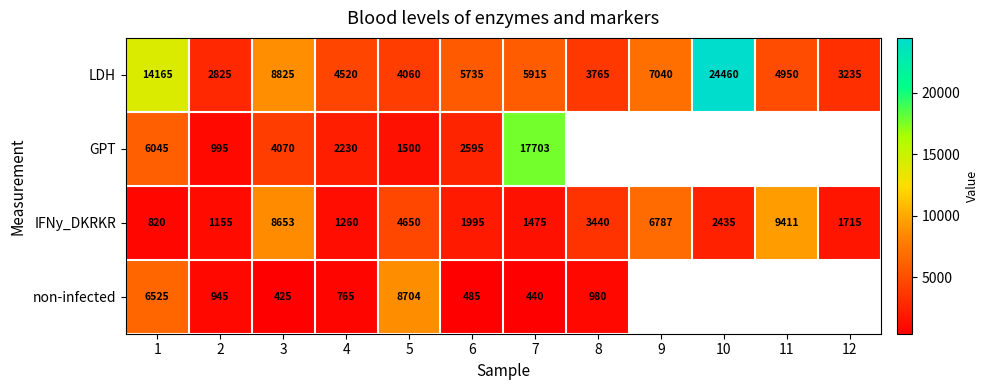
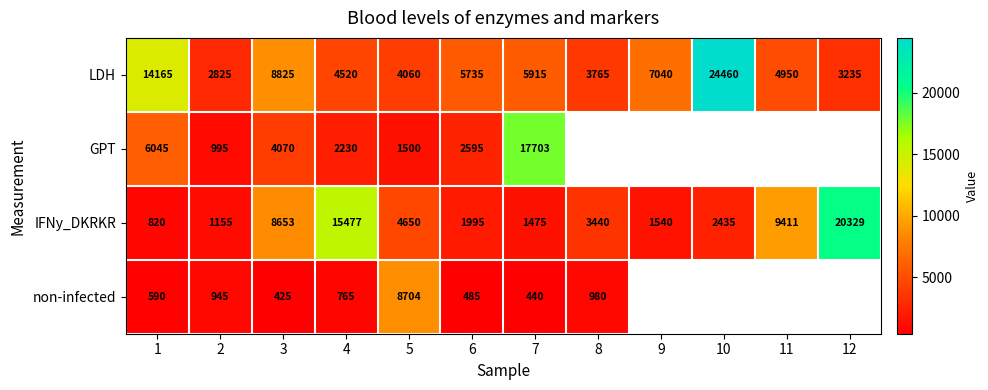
  {
    "LDH": {
      "1": 14165,
      "2": 2825,
      "3": 8825,
      "4": 4520,
      "5": 4060,
      "6": 5735,
      "7": 5915,
      "8": 3765,
      "9": 7040,
      "10": 24460,
      "11": 4950,
      "12": 3235
    },
    "GPT": {
      "1": 6045,
      "2": 995,
      "3": 4070,
      "4": 2230,
      "5": 1500,
      "6": 2595,
      "7": 17703
    },
    "IFNy_DKRKR": {
      "1": 820,
      "2": 1155,
      "3": 8653,
-     "4": 1260,
+     "4": 15477,
      "5": 4650,
      "6": 1995,
      "7": 1475,
      "8": 3440,
-     "9": 6787,
+     "9": 1540,
      "10": 2435,
      "11": 9411,
-     "12": 1715
+     "12": 20329
    },
    "non-infected": {
-     "1": 6525,
+     "1": 590,
      "2": 945,
      "3": 425,
      "4": 765,
      "5": 8704,
      "6": 485,
      "7": 440,
      "8": 980
    }
  }
